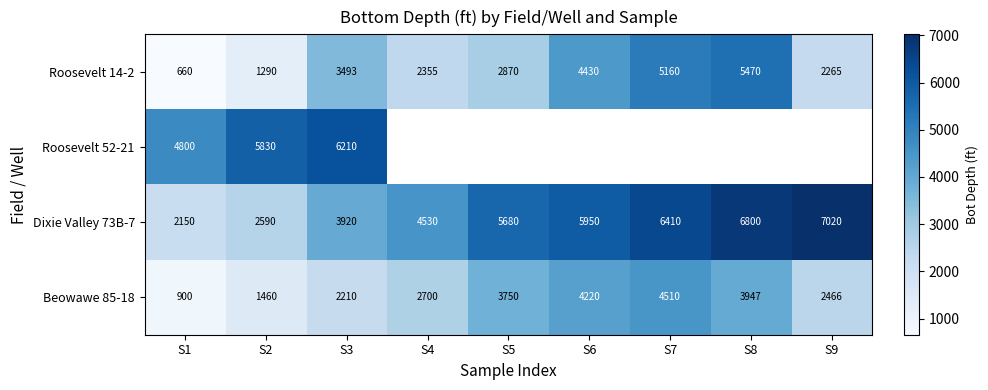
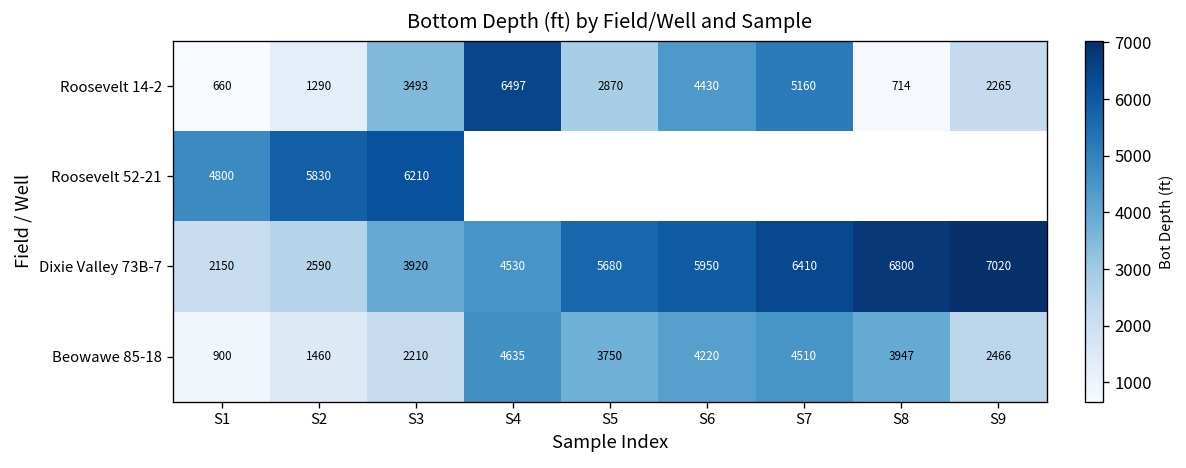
  {
    "Roosevelt 14-2": {
      "S1": 660,
      "S2": 1290,
      "S3": 3493,
-     "S4": 2355,
+     "S4": 6497,
      "S5": 2870,
      "S6": 4430,
      "S7": 5160,
-     "S8": 5470,
+     "S8": 714,
      "S9": 2265
    },
    "Roosevelt 52-21": {
      "S1": 4800,
      "S2": 5830,
      "S3": 6210
    },
    "Dixie Valley 73B-7": {
      "S1": 2150,
      "S2": 2590,
      "S3": 3920,
      "S4": 4530,
      "S5": 5680,
      "S6": 5950,
      "S7": 6410,
      "S8": 6800,
      "S9": 7020
    },
    "Beowawe 85-18": {
      "S1": 900,
      "S2": 1460,
      "S3": 2210,
-     "S4": 2700,
+     "S4": 4635,
      "S5": 3750,
      "S6": 4220,
      "S7": 4510,
      "S8": 3947,
      "S9": 2466
    }
  }
